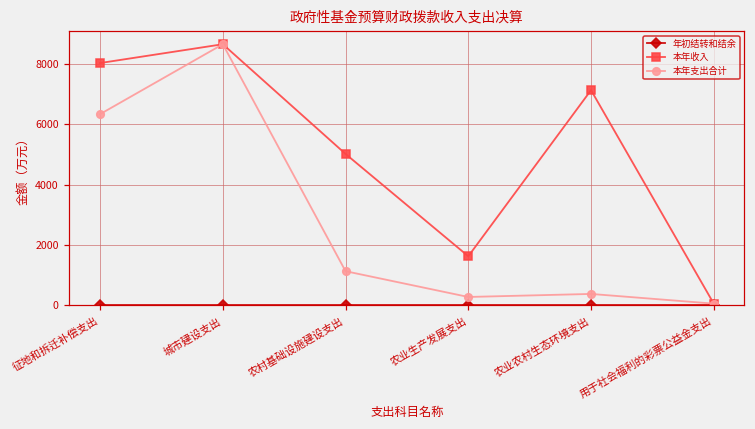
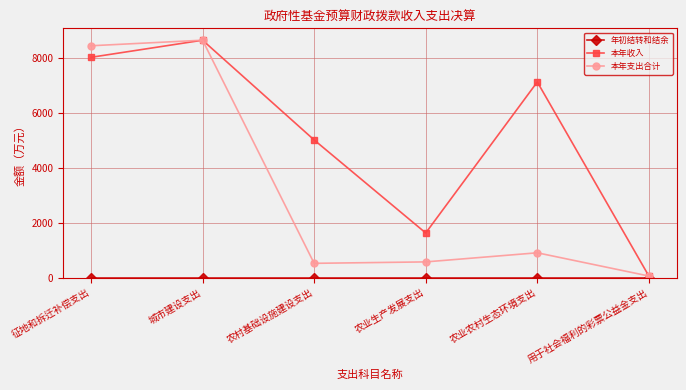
  {
    "年初结转和结余": {
      "征地和拆迁补偿支出": 0,
      "城市建设支出": 0,
      "农村基础设施建设支出": 0,
      "农业生产发展支出": 0,
      "农业农村生态环境支出": 0
    },
    "本年收入": {
      "征地和拆迁补偿支出": 8000,
      "农村基础设施建设支出": 5000,
      "农业生产发展支出": 1600,
      "农业农村生态环境支出": 7100
    },
    "本年支出合计": {
-     "征地和拆迁补偿支出": 6300,
-     "农村基础设施建设支出": 1100,
-     "农业生产发展支出": 300,
-     "农业农村生态环境支出": 400
+     "征地和拆迁补偿支出": 8400,
+     "农村基础设施建设支出": 500,
+     "农业生产发展支出": 600,
+     "农业农村生态环境支出": 900
    }
  }
